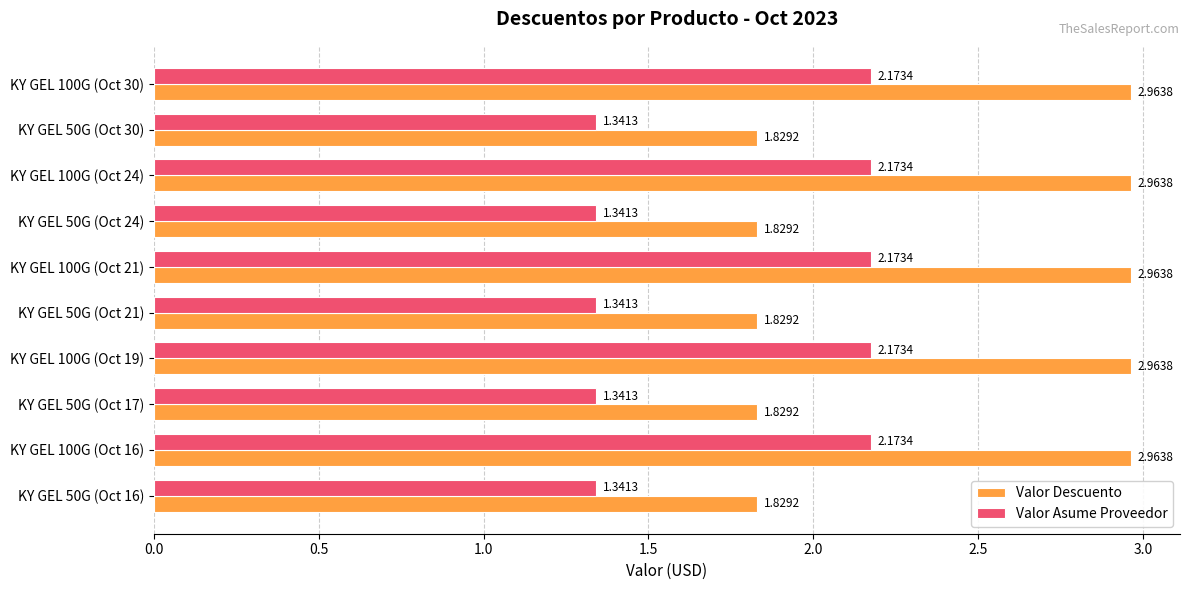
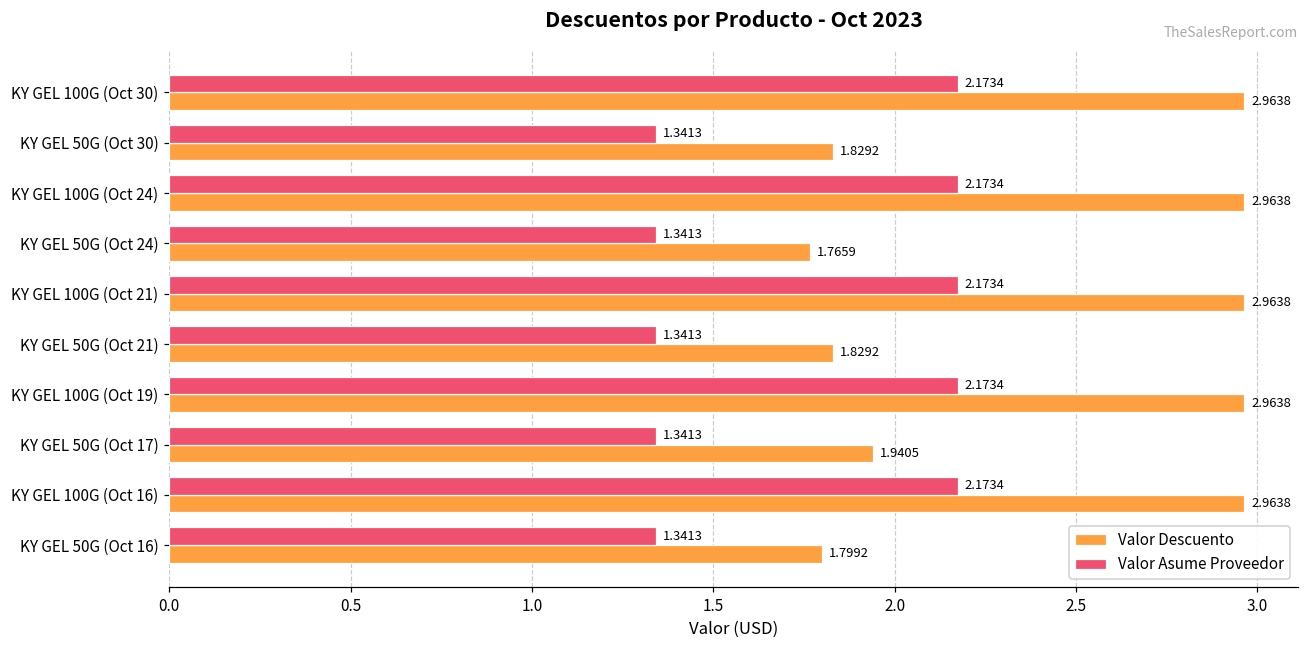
  {
    "Valor Descuento": {
      "KY GEL 100G (Oct 30)": 2.9638,
      "KY GEL 50G (Oct 30)": 1.8292,
      "KY GEL 100G (Oct 24)": 2.9638,
-     "KY GEL 50G (Oct 24)": 1.8292,
+     "KY GEL 50G (Oct 24)": 1.7659,
      "KY GEL 100G (Oct 21)": 2.9638,
      "KY GEL 50G (Oct 21)": 1.8292,
      "KY GEL 100G (Oct 19)": 2.9638,
-     "KY GEL 50G (Oct 17)": 1.8292,
+     "KY GEL 50G (Oct 17)": 1.9405,
      "KY GEL 100G (Oct 16)": 2.9638,
-     "KY GEL 50G (Oct 16)": 1.8292
+     "KY GEL 50G (Oct 16)": 1.7992
    },
    "Valor Asume Proveedor": {
      "KY GEL 100G (Oct 30)": 2.1734,
      "KY GEL 50G (Oct 30)": 1.3413,
      "KY GEL 100G (Oct 24)": 2.1734,
      "KY GEL 50G (Oct 24)": 1.3413,
      "KY GEL 100G (Oct 21)": 2.1734,
      "KY GEL 50G (Oct 21)": 1.3413,
      "KY GEL 100G (Oct 19)": 2.1734,
      "KY GEL 50G (Oct 17)": 1.3413,
      "KY GEL 100G (Oct 16)": 2.1734,
      "KY GEL 50G (Oct 16)": 1.3413
    }
  }
